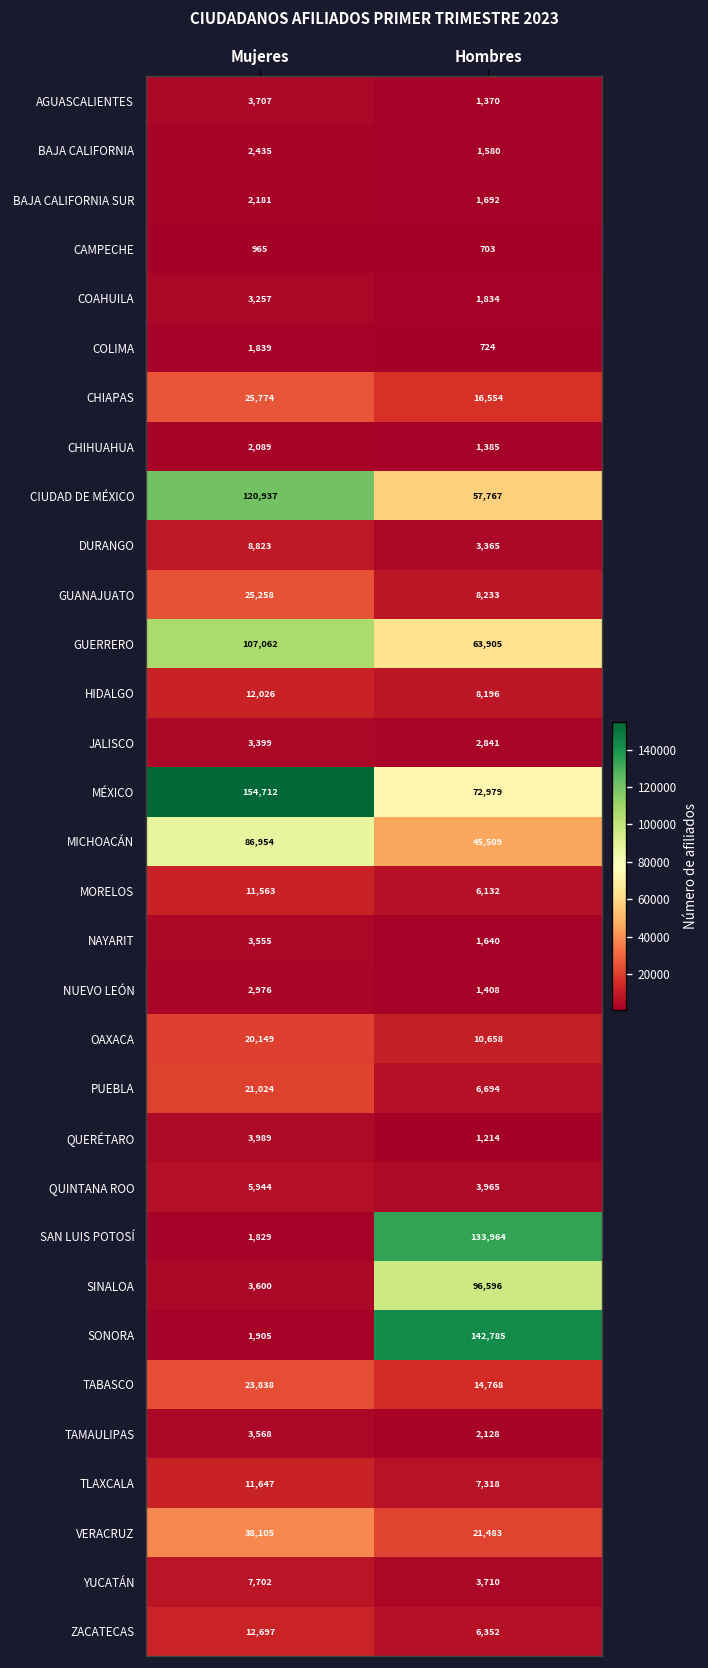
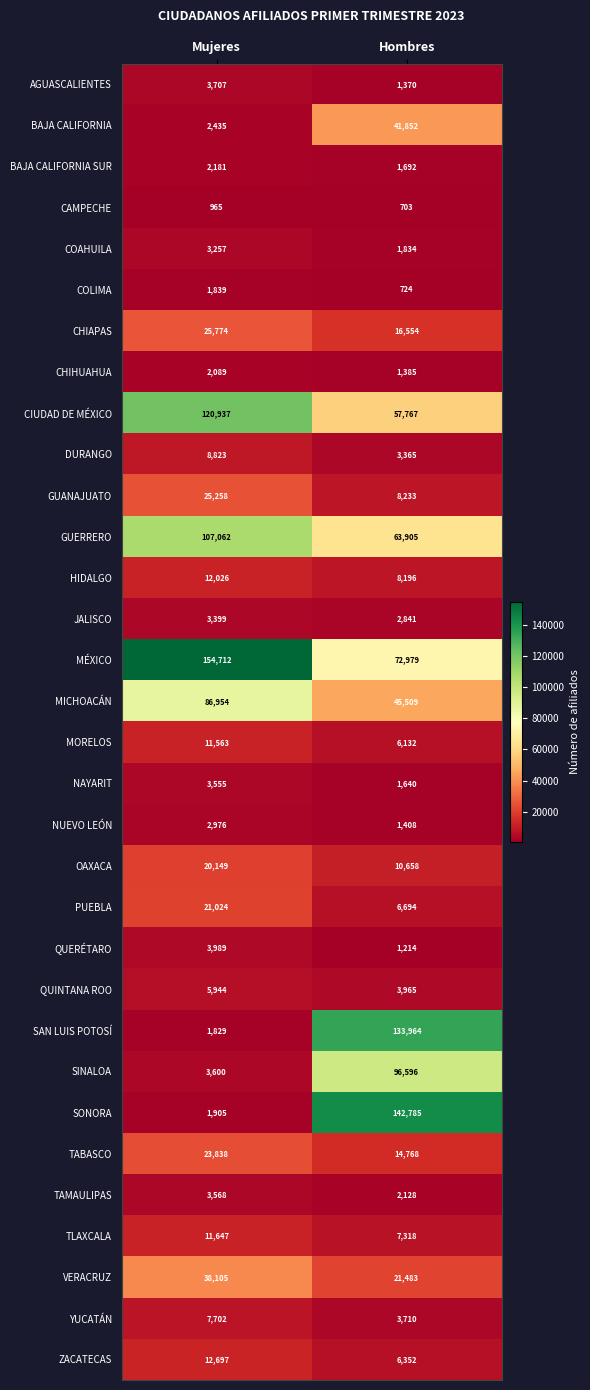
  {
    "AGUASCALIENTES": {
      "Mujeres": "3,707",
      "Hombres": "1,370"
    },
    "BAJA CALIFORNIA": {
      "Mujeres": "2,435",
-     "Hombres": "1,580"
+     "Hombres": "41,852"
    },
    "BAJA CALIFORNIA SUR": {
      "Mujeres": "2,181",
      "Hombres": "1,692"
    },
    "CAMPECHE": {
      "Mujeres": "965",
      "Hombres": "703"
    },
    "COAHUILA": {
      "Mujeres": "3,257",
      "Hombres": "1,834"
    },
    "COLIMA": {
      "Mujeres": "1,839",
      "Hombres": "724"
    },
    "CHIAPAS": {
      "Mujeres": "25,774",
      "Hombres": "16,554"
    },
    "CHIHUAHUA": {
      "Mujeres": "2,089",
      "Hombres": "1,385"
    },
    "CIUDAD DE MÉXICO": {
      "Mujeres": "120,937",
      "Hombres": "57,767"
    },
    "DURANGO": {
      "Mujeres": "8,823",
      "Hombres": "3,365"
    },
    "GUANAJUATO": {
      "Mujeres": "25,258",
      "Hombres": "8,233"
    },
    "GUERRERO": {
      "Mujeres": "107,062",
      "Hombres": "63,905"
    },
    "HIDALGO": {
      "Mujeres": "12,026",
      "Hombres": "8,196"
    },
    "JALISCO": {
      "Mujeres": "3,399",
      "Hombres": "2,841"
    },
    "MÉXICO": {
      "Mujeres": "154,712",
      "Hombres": "72,979"
    },
    "MICHOACÁN": {
      "Mujeres": "86,954",
      "Hombres": "45,509"
    },
    "MORELOS": {
      "Mujeres": "11,563",
      "Hombres": "6,132"
    },
    "NAYARIT": {
      "Mujeres": "3,555",
      "Hombres": "1,640"
    },
    "NUEVO LEÓN": {
      "Mujeres": "2,976",
      "Hombres": "1,408"
    },
    "OAXACA": {
      "Mujeres": "20,149",
      "Hombres": "10,658"
    },
    "PUEBLA": {
      "Mujeres": "21,024",
      "Hombres": "6,694"
    },
    "QUERÉTARO": {
      "Mujeres": "3,989",
      "Hombres": "1,214"
    },
    "QUINTANA ROO": {
      "Mujeres": "5,944",
      "Hombres": "3,965"
    },
    "SAN LUIS POTOSÍ": {
      "Mujeres": "1,829",
      "Hombres": "133,964"
    },
    "SINALOA": {
      "Mujeres": "3,600",
      "Hombres": "96,596"
    },
    "SONORA": {
      "Mujeres": "1,905",
      "Hombres": "142,785"
    },
    "TABASCO": {
      "Mujeres": "23,838",
      "Hombres": "14,768"
    },
    "TAMAULIPAS": {
      "Mujeres": "3,568",
      "Hombres": "2,128"
    },
    "TLAXCALA": {
      "Mujeres": "11,647",
      "Hombres": "7,318"
    },
    "VERACRUZ": {
      "Mujeres": "38,105",
      "Hombres": "21,483"
    },
    "YUCATÁN": {
      "Mujeres": "7,702",
      "Hombres": "3,710"
    },
    "ZACATECAS": {
      "Mujeres": "12,697",
      "Hombres": "6,352"
    }
  }
